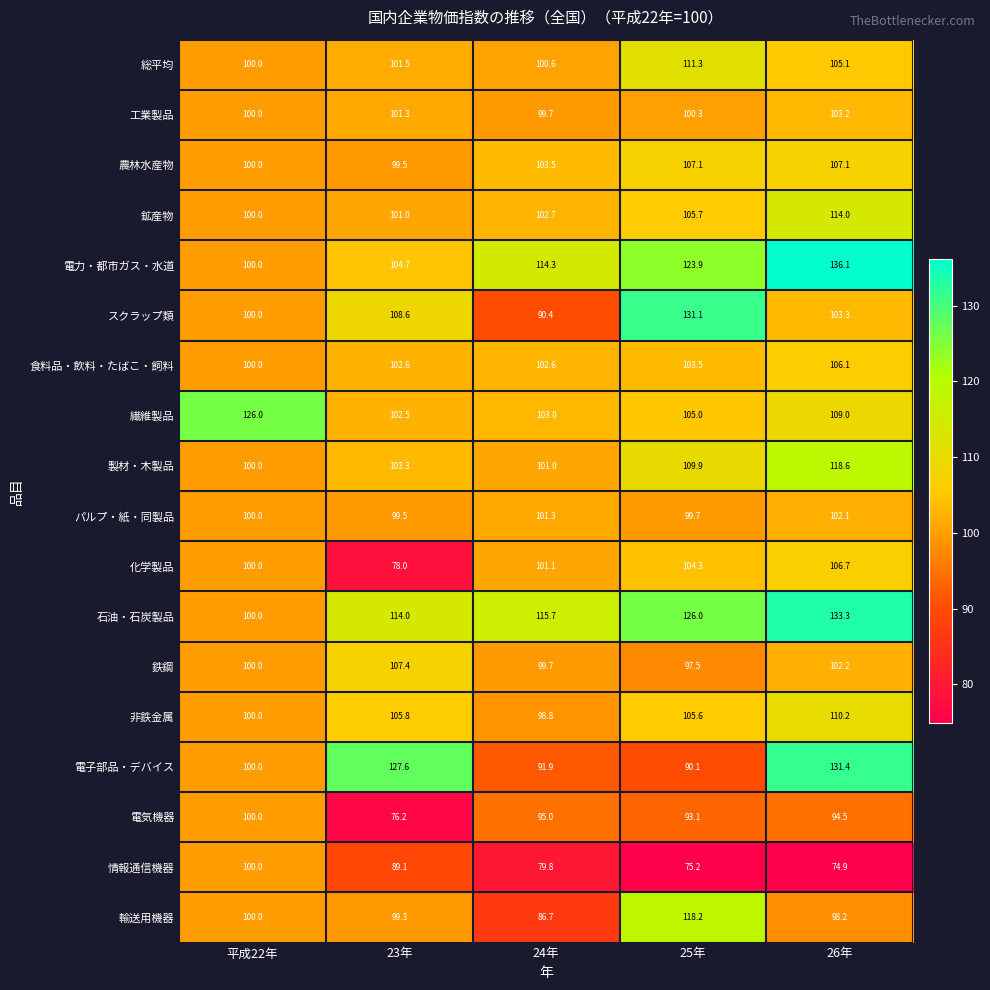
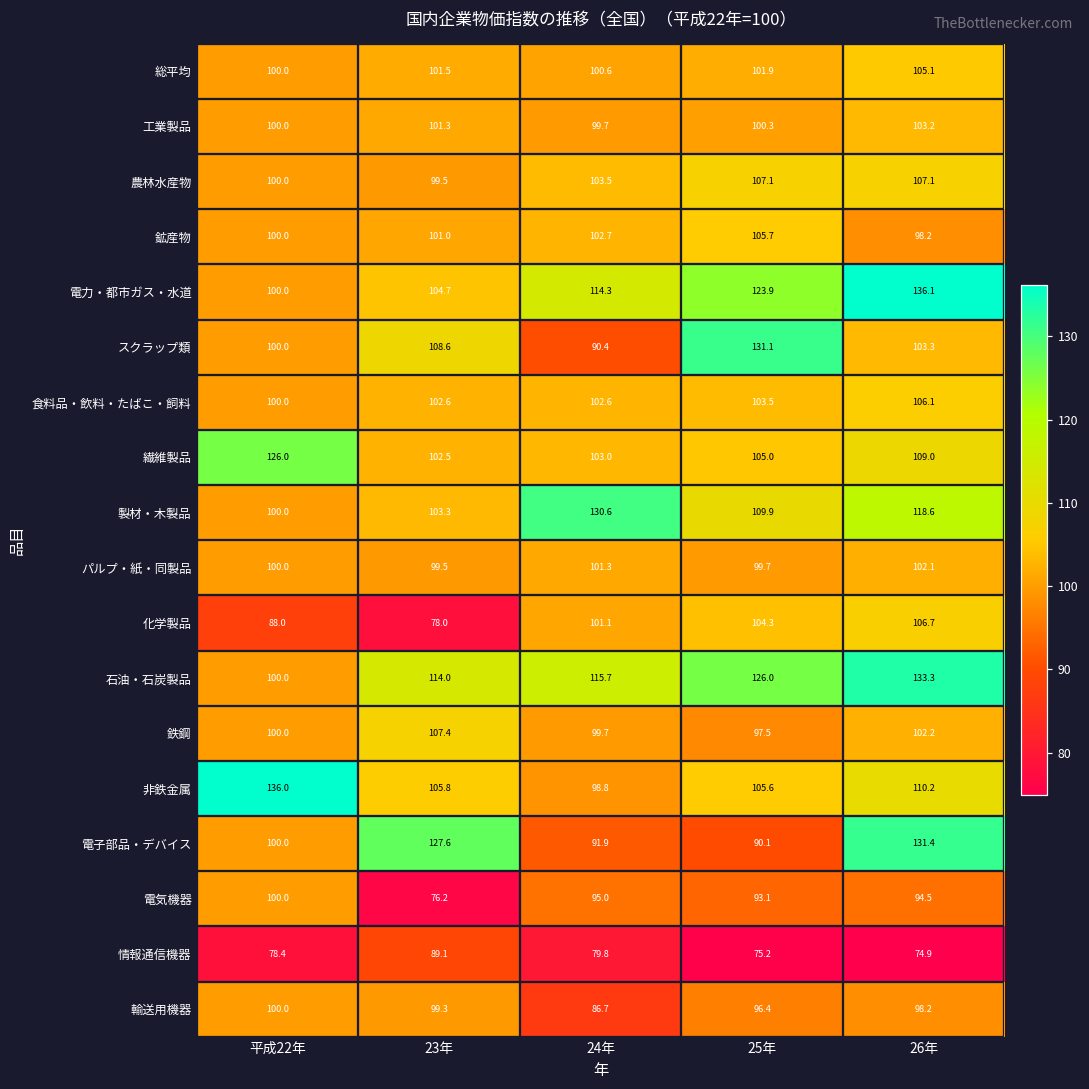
  {
    "総平均": {
      "平成22年": 100.0,
      "23年": 101.5,
      "24年": 100.6,
-     "25年": 111.3,
+     "25年": 101.9,
      "26年": 105.1
    },
    "工業製品": {
      "平成22年": 100.0,
      "23年": 101.3,
      "24年": 99.7,
      "25年": 100.3,
      "26年": 103.2
    },
    "農林水産物": {
      "平成22年": 100.0,
      "23年": 99.5,
      "24年": 103.5,
      "25年": 107.1,
      "26年": 107.1
    },
    "鉱産物": {
      "平成22年": 100.0,
      "23年": 101.0,
      "24年": 102.7,
      "25年": 105.7,
-     "26年": 114.0
+     "26年": 98.2
    },
    "電力・都市ガス・水道": {
      "平成22年": 100.0,
      "23年": 104.7,
      "24年": 114.3,
      "25年": 123.9,
      "26年": 136.1
    },
    "スクラップ類": {
      "平成22年": 100.0,
      "23年": 108.6,
      "24年": 90.4,
      "25年": 131.1,
      "26年": 103.3
    },
    "食料品・飲料・たばこ・飼料": {
      "平成22年": 100.0,
      "23年": 102.6,
      "24年": 102.6,
      "25年": 103.5,
      "26年": 106.1
    },
    "繊維製品": {
      "平成22年": 126.0,
      "23年": 102.5,
      "24年": 103.0,
      "25年": 105.0,
      "26年": 109.0
    },
    "製材・木製品": {
      "平成22年": 100.0,
      "23年": 103.3,
-     "24年": 101.0,
+     "24年": 130.6,
      "25年": 109.9,
      "26年": 118.6
    },
    "パルプ・紙・同製品": {
      "平成22年": 100.0,
      "23年": 99.5,
      "24年": 101.3,
      "25年": 99.7,
      "26年": 102.1
    },
    "化学製品": {
-     "平成22年": 100.0,
+     "平成22年": 88.0,
      "23年": 78.0,
      "24年": 101.1,
      "25年": 104.3,
      "26年": 106.7
    },
    "石油・石炭製品": {
      "平成22年": 100.0,
      "23年": 114.0,
      "24年": 115.7,
      "25年": 126.0,
      "26年": 133.3
    },
    "鉄鋼": {
      "平成22年": 100.0,
      "23年": 107.4,
      "24年": 99.7,
      "25年": 97.5,
      "26年": 102.2
    },
    "非鉄金属": {
-     "平成22年": 100.0,
+     "平成22年": 136.0,
      "23年": 105.8,
      "24年": 98.8,
      "25年": 105.6,
      "26年": 110.2
    },
    "電子部品・デバイス": {
      "平成22年": 100.0,
      "23年": 127.6,
      "24年": 91.9,
      "25年": 90.1,
      "26年": 131.4
    },
    "電気機器": {
      "平成22年": 100.0,
      "23年": 76.2,
      "24年": 95.0,
      "25年": 93.1,
      "26年": 94.5
    },
    "情報通信機器": {
-     "平成22年": 100.0,
+     "平成22年": 78.4,
      "23年": 89.1,
      "24年": 79.8,
      "25年": 75.2,
      "26年": 74.9
    },
    "輸送用機器": {
      "平成22年": 100.0,
      "23年": 99.3,
      "24年": 86.7,
-     "25年": 118.2,
+     "25年": 96.4,
      "26年": 98.2
    }
  }
